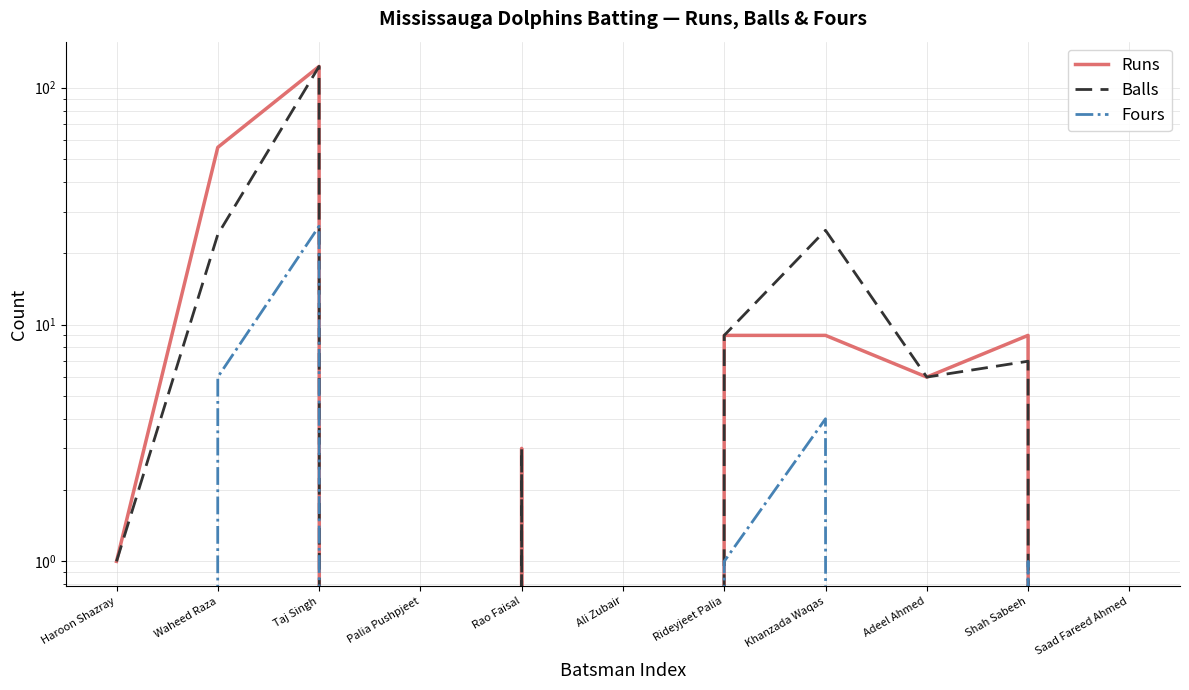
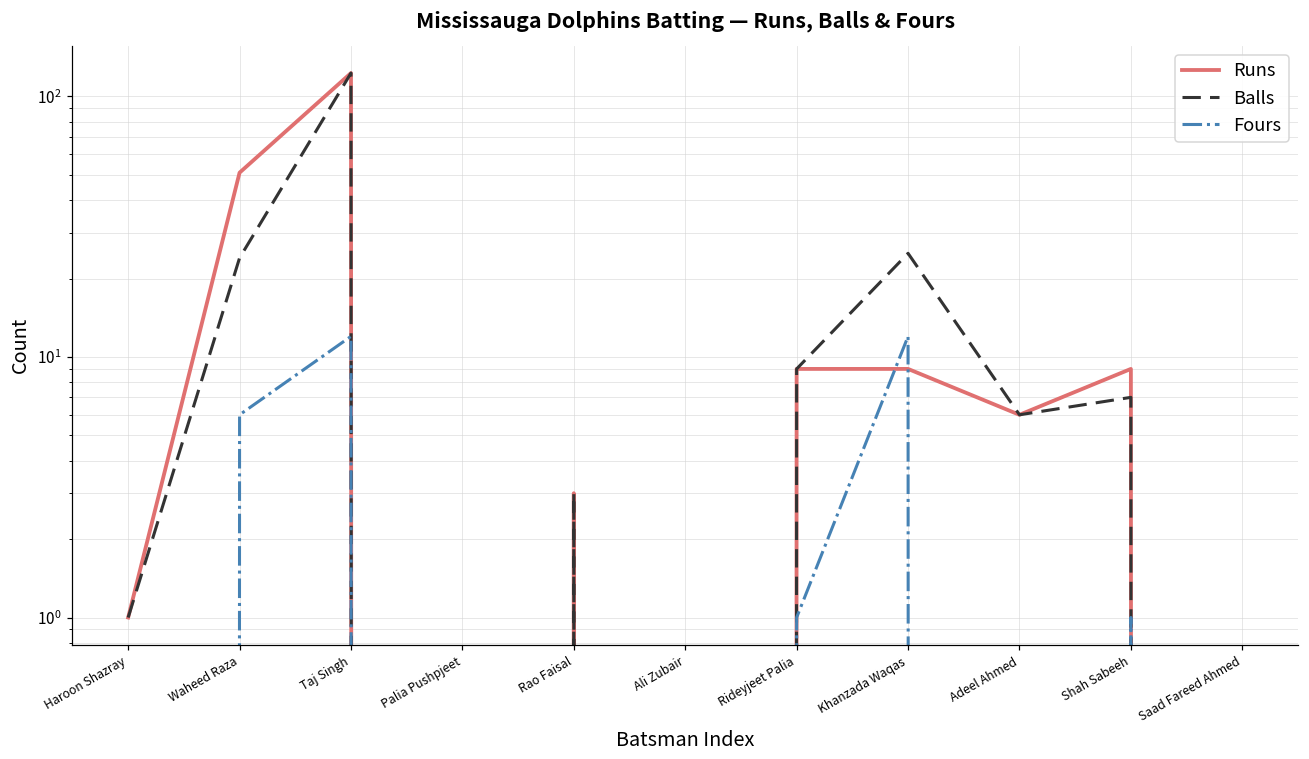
  {
    "Runs": {
-     "Waheed Raza": 56,
+     "Waheed Raza": 51,
      "Khanzada Waqas": 9,
      "Shah Sabeeh": 9
    },
    "Balls": {
      "Waheed Raza": 24,
      "Khanzada Waqas": 25,
      "Shah Sabeeh": 7
    },
    "Fours": {
      "Waheed Raza": 6,
-     "Taj Singh": 26,
+     "Taj Singh": 12,
      "Rideyjeet Palia": 1,
-     "Khanzada Waqas": 4,
+     "Khanzada Waqas": 12,
      "Shah Sabeeh": 1
    }
  }
